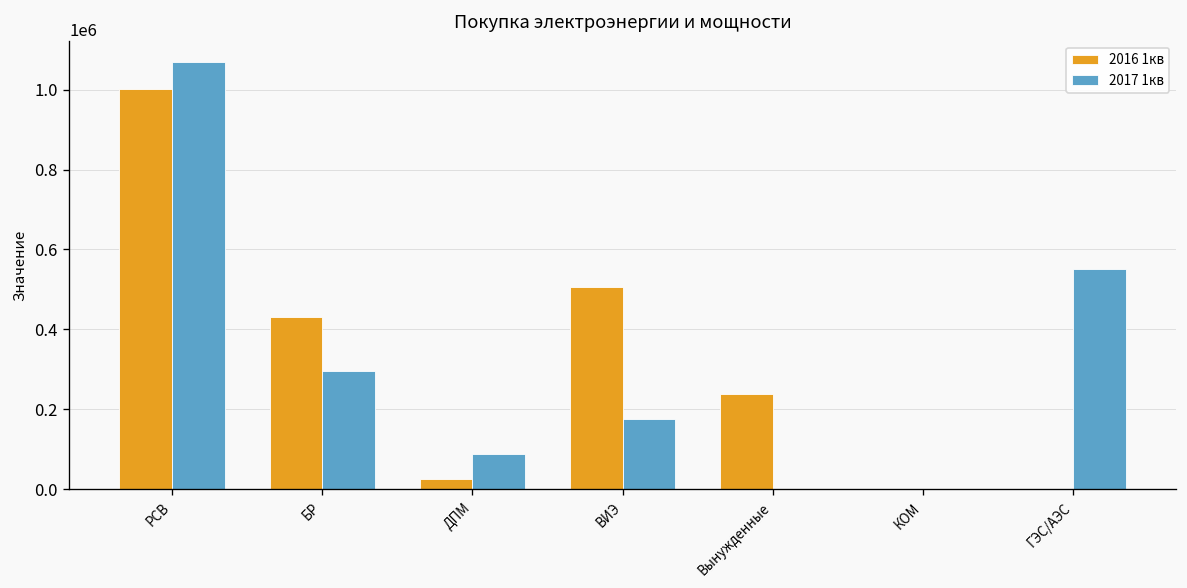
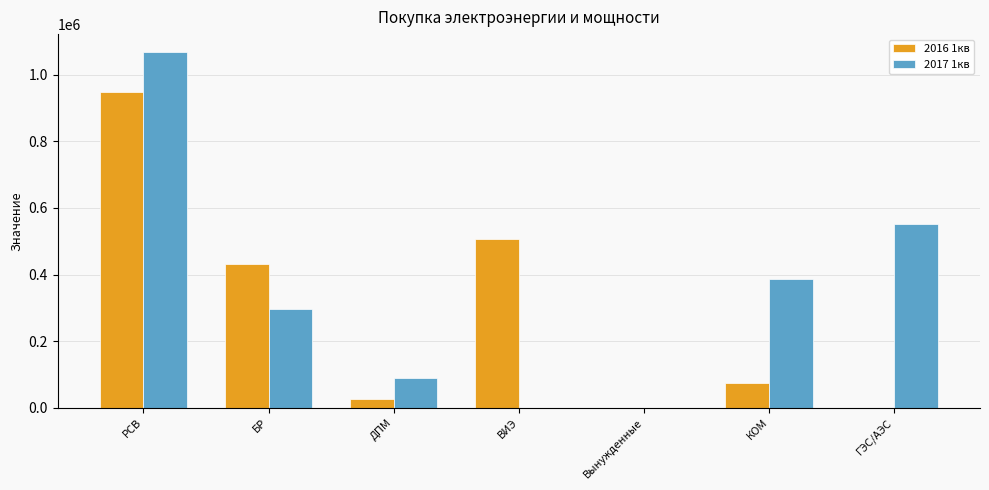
  {
    "2016 1кв": {
-     "РСВ": 1000000,
+     "РСВ": 950000,
      "БР": 430000,
      "ДПМ": 30000,
      "ВИЭ": 510000,
-     "Вынужденные": 240000,
-     "КОМ": 0
+     "Вынужденные": 0,
+     "КОМ": 70000
    },
    "2017 1кв": {
      "РСВ": 1070000,
      "БР": 300000,
      "ДПМ": 90000,
-     "ВИЭ": 170000,
-     "КОМ": 0,
+     "ВИЭ": 0,
+     "КОМ": 390000,
      "ГЭС/АЭС": 550000
    }
  }
